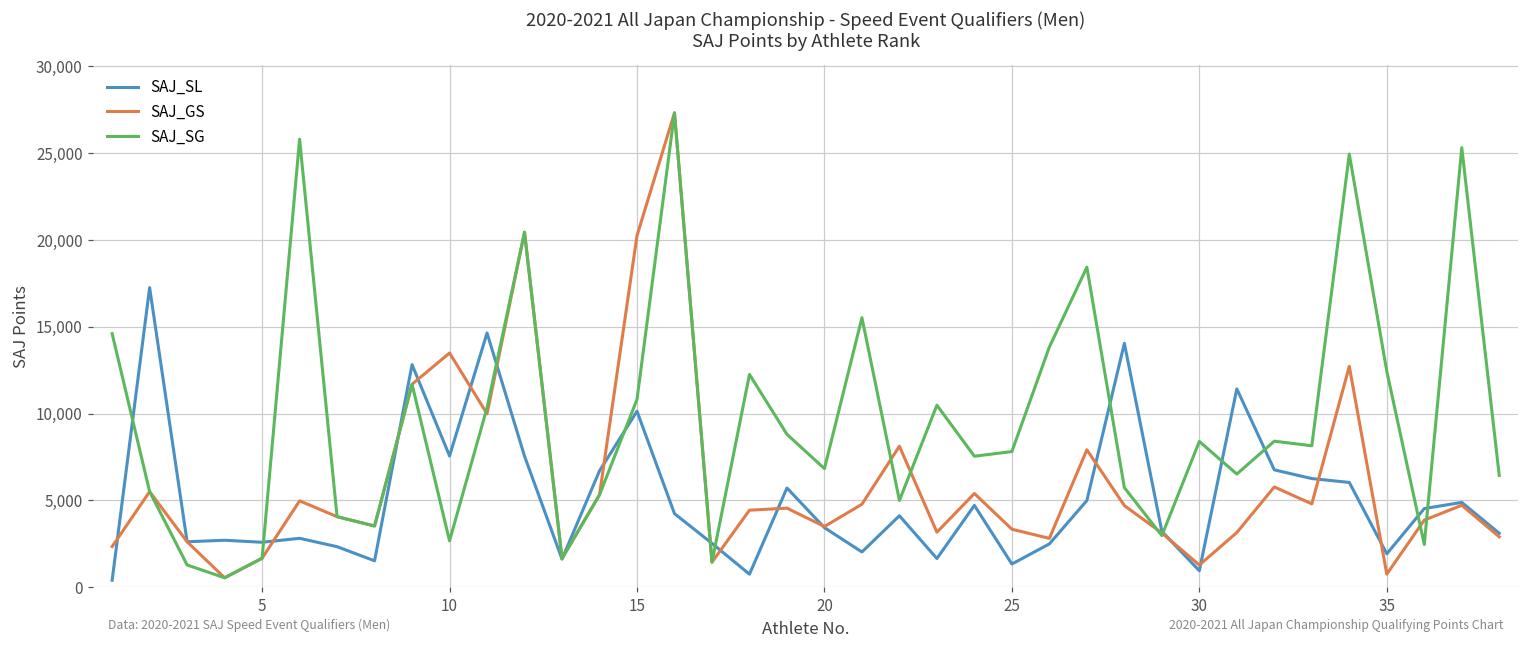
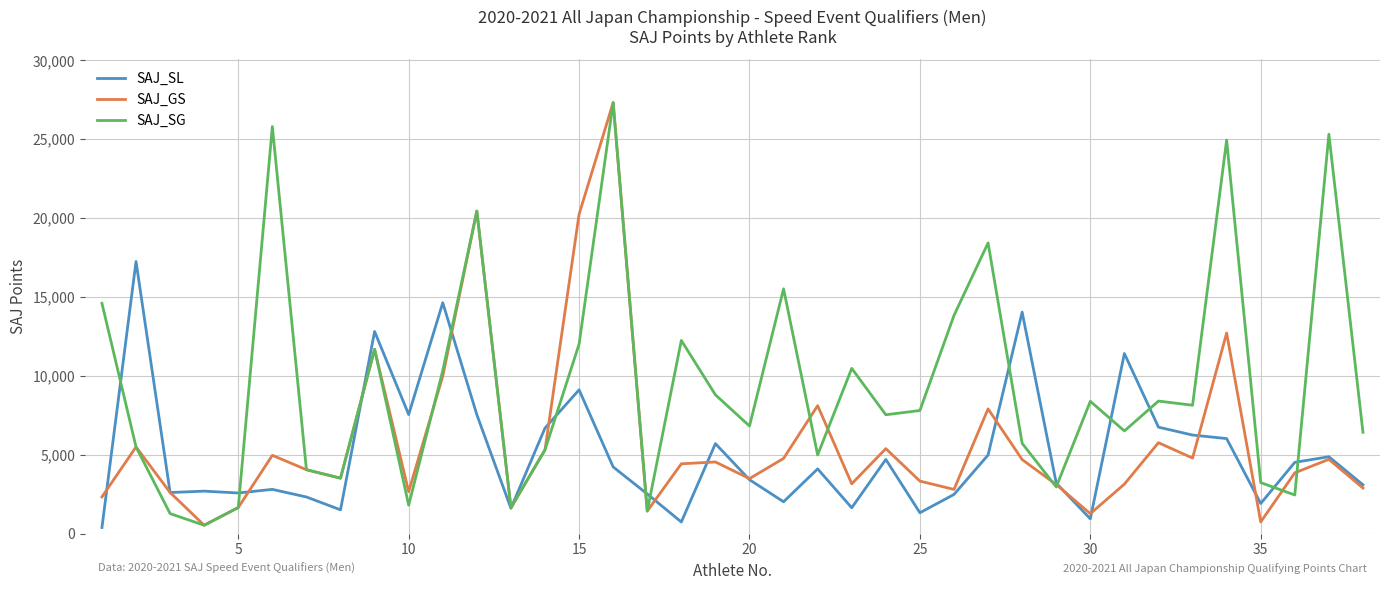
  {
    "SAJ_SL": {
      "5": "2,600",
      "10": "7,600",
-     "15": "10,100",
+     "15": "9,100",
      "25": "1,300",
      "30": "900",
      "35": "1,900"
    },
    "SAJ_GS": {
-     "10": "13,500",
+     "10": "2,700",
      "15": "20,200",
      "25": "3,300",
      "30": "1,300",
      "35": "700"
    },
    "SAJ_SG": {
-     "10": "2,700",
-     "15": "10,800",
+     "10": "1,800",
+     "15": "12,000",
      "20": "6,800",
      "25": "7,800",
      "30": "8,400",
-     "35": "12,400"
+     "35": "3,200"
    }
  }
